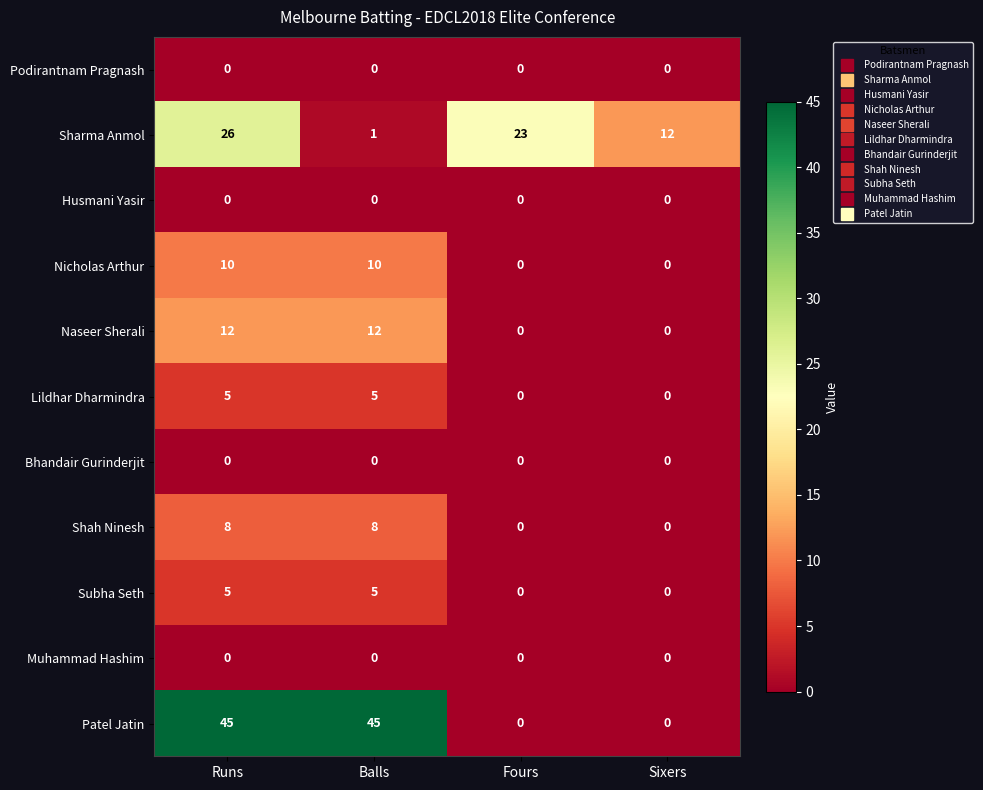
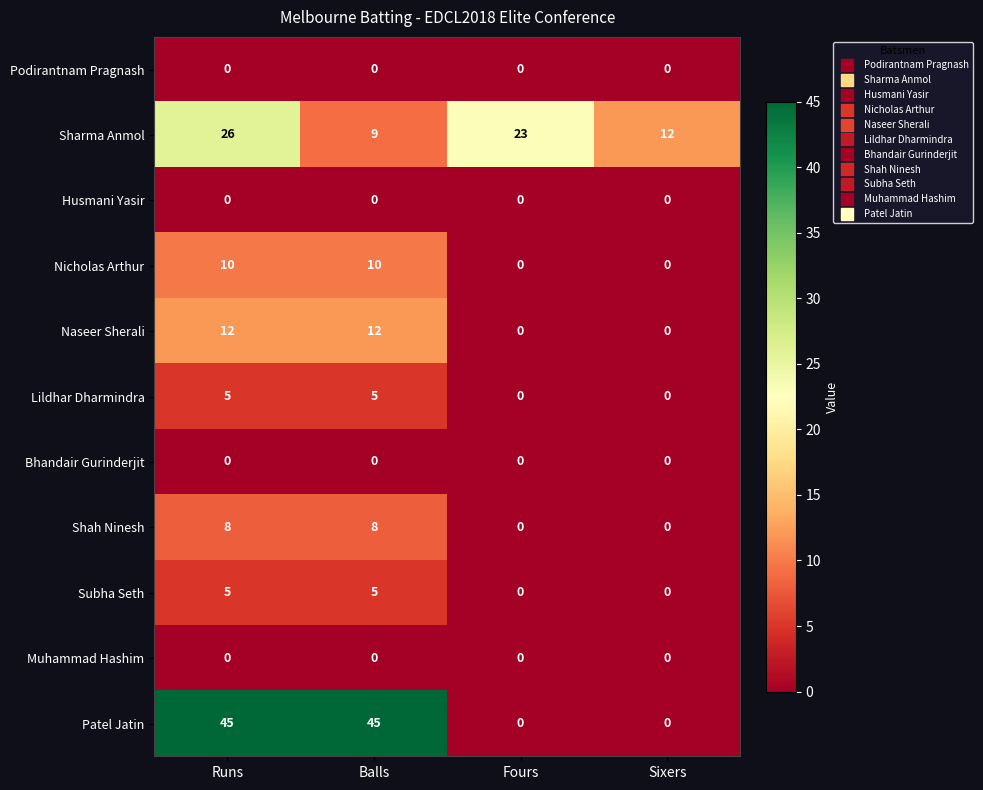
  {
    "Podirantnam Pragnash": {
      "Runs": 0,
      "Balls": 0,
      "Fours": 0,
      "Sixers": 0
    },
    "Sharma Anmol": {
      "Runs": 26,
-     "Balls": 1,
+     "Balls": 9,
      "Fours": 23,
      "Sixers": 12
    },
    "Husmani Yasir": {
      "Runs": 0,
      "Balls": 0,
      "Fours": 0,
      "Sixers": 0
    },
    "Nicholas Arthur": {
      "Runs": 10,
      "Balls": 10,
      "Fours": 0,
      "Sixers": 0
    },
    "Naseer Sherali": {
      "Runs": 12,
      "Balls": 12,
      "Fours": 0,
      "Sixers": 0
    },
    "Lildhar Dharmindra": {
      "Runs": 5,
      "Balls": 5,
      "Fours": 0,
      "Sixers": 0
    },
    "Bhandair Gurinderjit": {
      "Runs": 0,
      "Balls": 0,
      "Fours": 0,
      "Sixers": 0
    },
    "Shah Ninesh": {
      "Runs": 8,
      "Balls": 8,
      "Fours": 0,
      "Sixers": 0
    },
    "Subha Seth": {
      "Runs": 5,
      "Balls": 5,
      "Fours": 0,
      "Sixers": 0
    },
    "Muhammad Hashim": {
      "Runs": 0,
      "Balls": 0,
      "Fours": 0,
      "Sixers": 0
    },
    "Patel Jatin": {
      "Runs": 45,
      "Balls": 45,
      "Fours": 0,
      "Sixers": 0
    }
  }
